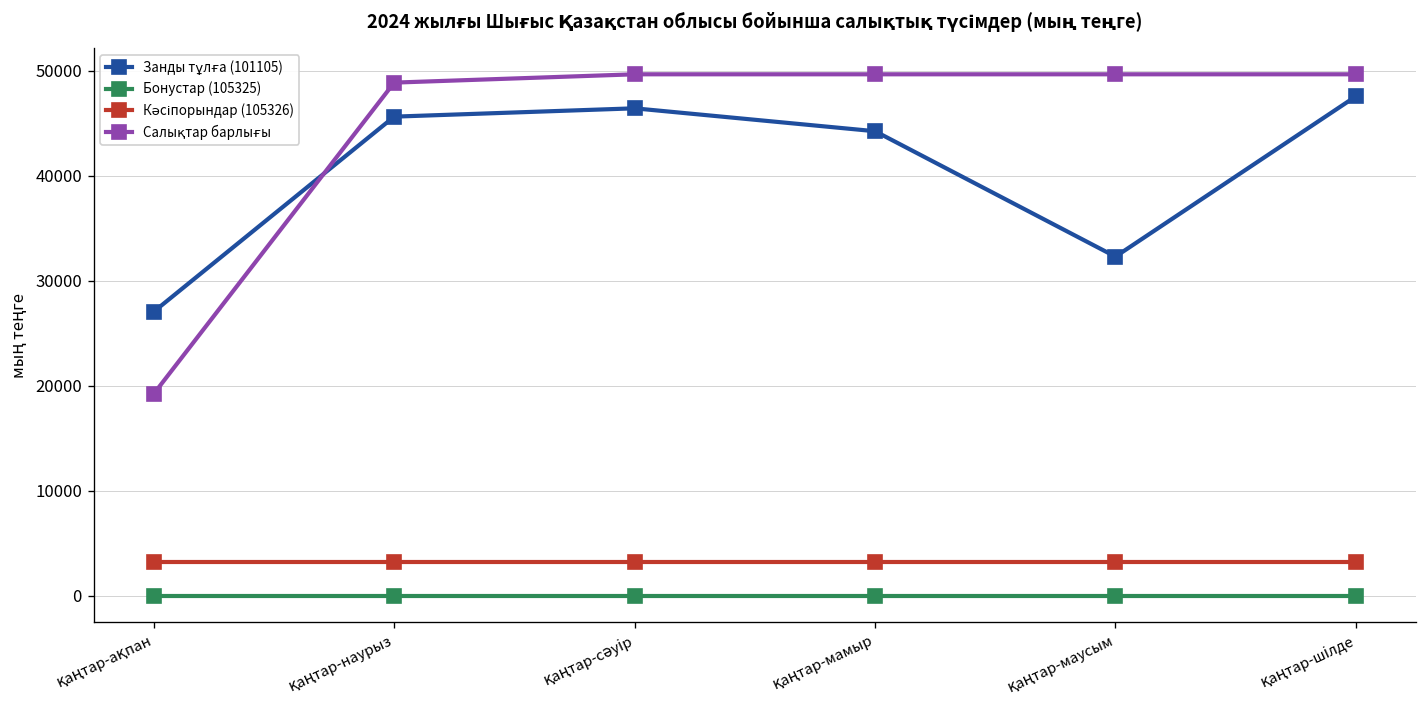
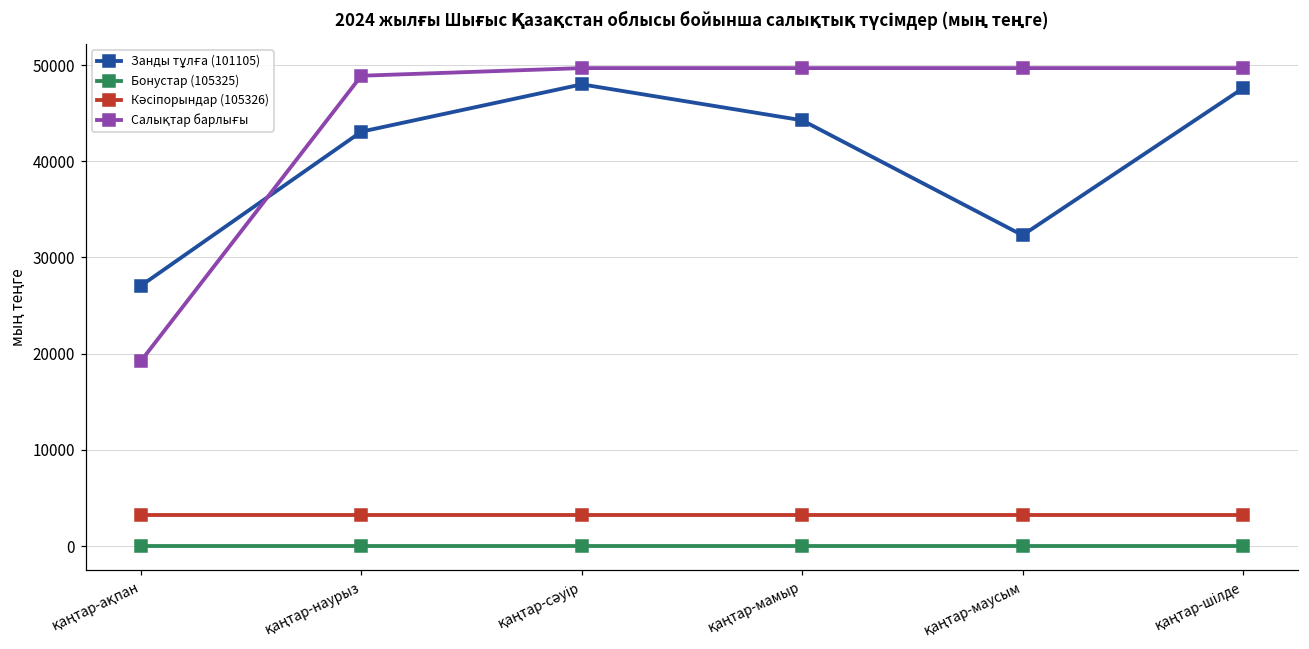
  {
    "Занды тұлға (101105)": {
      "қаңтар-ақпан": 27000,
-     "қаңтар-наурыз": 46000,
-     "қаңтар-сәуір": 46000,
+     "қаңтар-наурыз": 43000,
+     "қаңтар-сәуір": 48000,
      "қаңтар-мамыр": 44000,
      "қаңтар-маусым": 32000,
      "қаңтар-шілде": 48000
    },
    "Бонустар (105325)": {
      "қаңтар-ақпан": 0,
      "қаңтар-наурыз": 0,
      "қаңтар-сәуір": 0,
      "қаңтар-мамыр": 0,
      "қаңтар-маусым": 0,
      "қаңтар-шілде": 0
    },
    "Кәсіпорындар (105326)": {
      "қаңтар-ақпан": 3000,
      "қаңтар-наурыз": 3000,
      "қаңтар-сәуір": 3000,
      "қаңтар-мамыр": 3000,
      "қаңтар-маусым": 3000,
      "қаңтар-шілде": 3000
    },
    "Салықтар барлығы": {
      "қаңтар-ақпан": 19000,
      "қаңтар-наурыз": 49000,
      "қаңтар-сәуір": 50000,
      "қаңтар-мамыр": 50000,
      "қаңтар-маусым": 50000,
      "қаңтар-шілде": 50000
    }
  }
